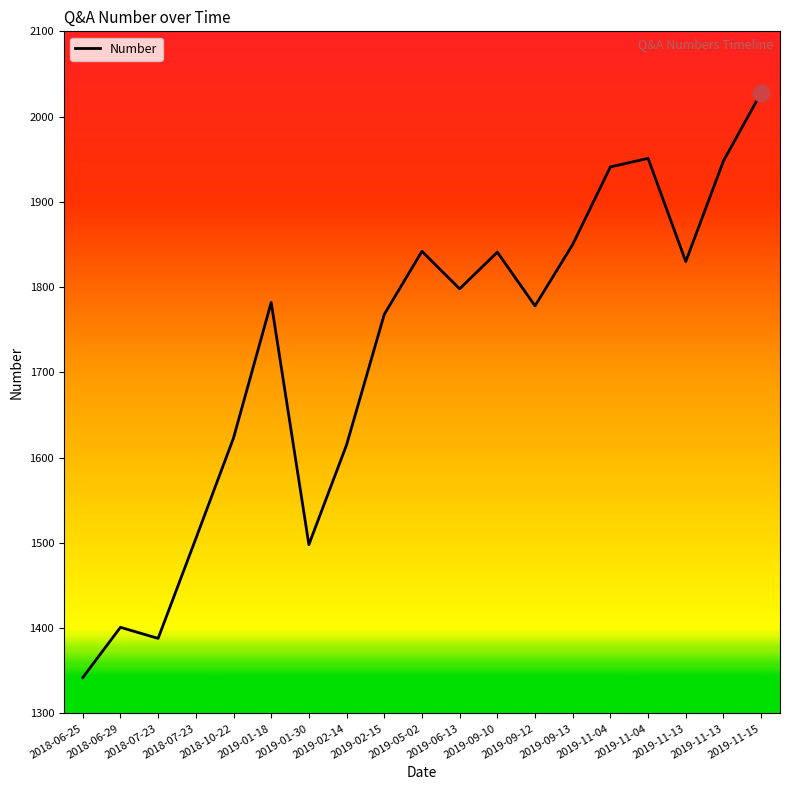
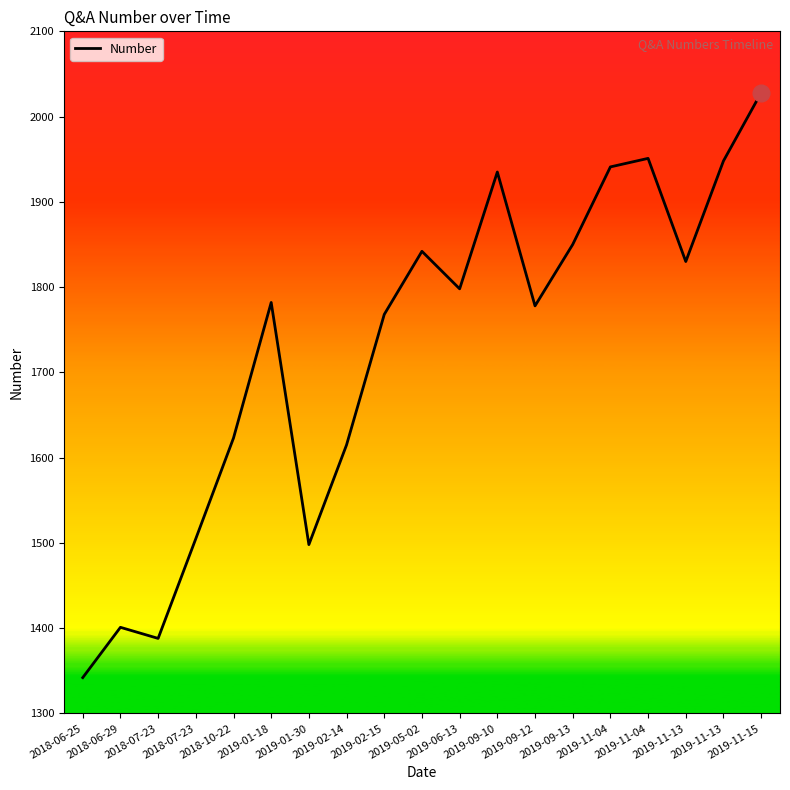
  {
    "Number": {
      "2018-06-25": 1340,
      "2018-06-29": 1400,
      "2018-10-22": 1620,
      "2019-01-18": 1780,
      "2019-01-30": 1500,
      "2019-02-14": 1620,
      "2019-02-15": 1770,
      "2019-05-02": 1840,
      "2019-06-13": 1800,
-     "2019-09-10": 1840,
+     "2019-09-10": 1940,
      "2019-09-12": 1780,
      "2019-09-13": 1850
    }
  }
